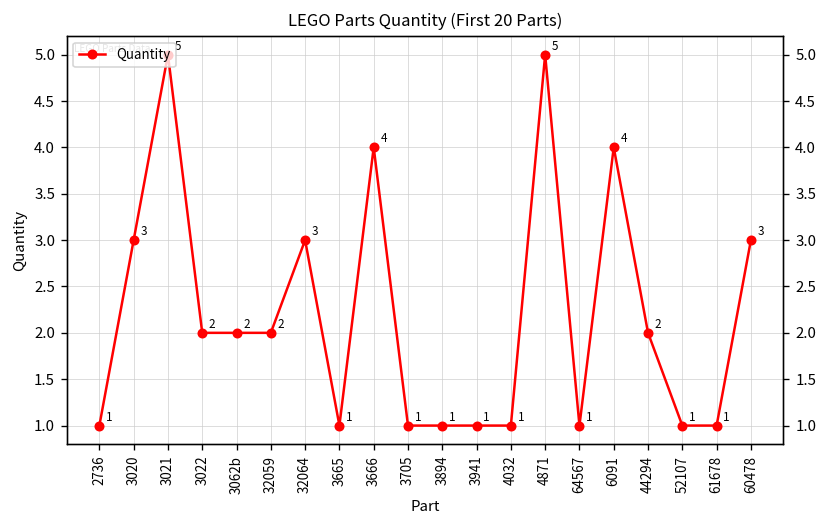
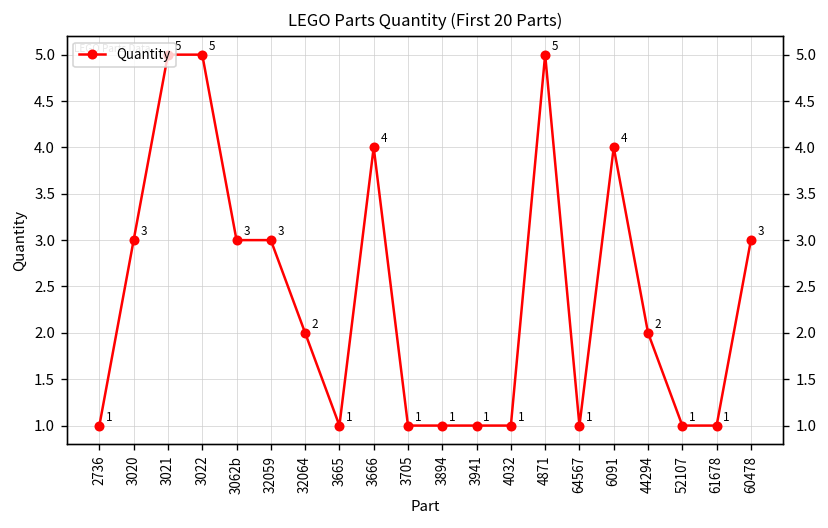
  {
    "2736": 1,
    "3020": 3,
-   "3022": 2,
-   "3062b": 2,
-   "32059": 2,
-   "32064": 3,
+   "3022": 5,
+   "3062b": 3,
+   "32059": 3,
+   "32064": 2,
    "3665": 1,
    "3666": 4,
    "3705": 1,
    "3894": 1,
    "3941": 1,
    "4032": 1,
    "4871": 5,
    "64567": 1,
    "6091": 4,
    "44294": 2,
    "52107": 1,
    "61678": 1,
    "60478": 3
  }
